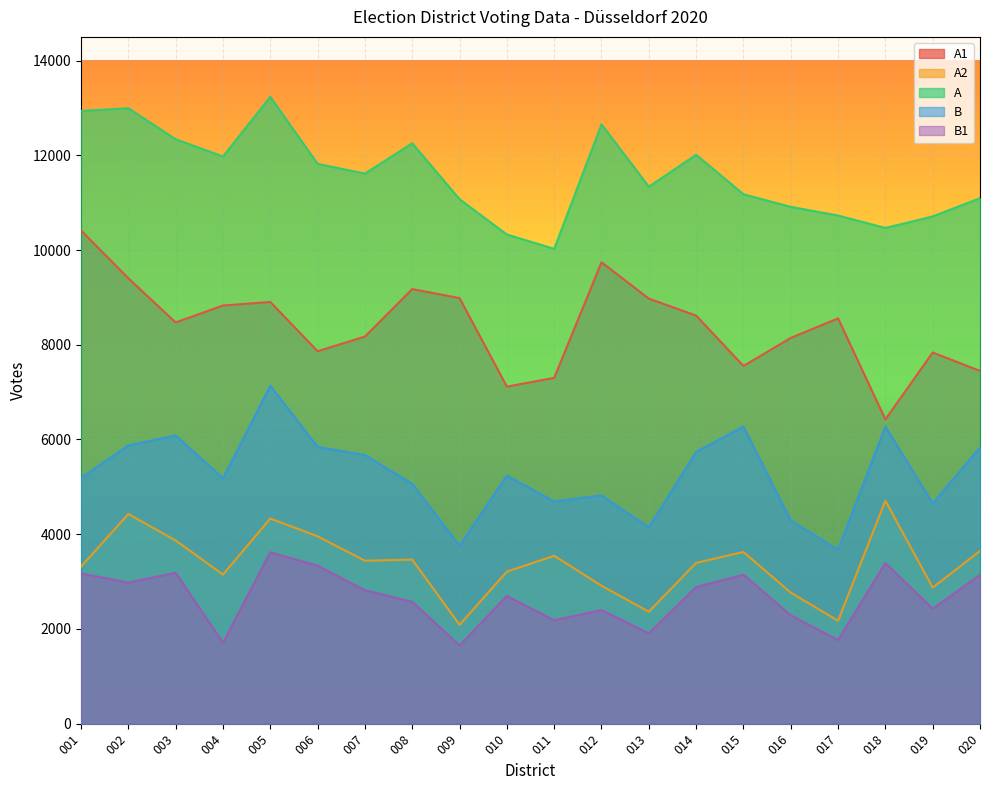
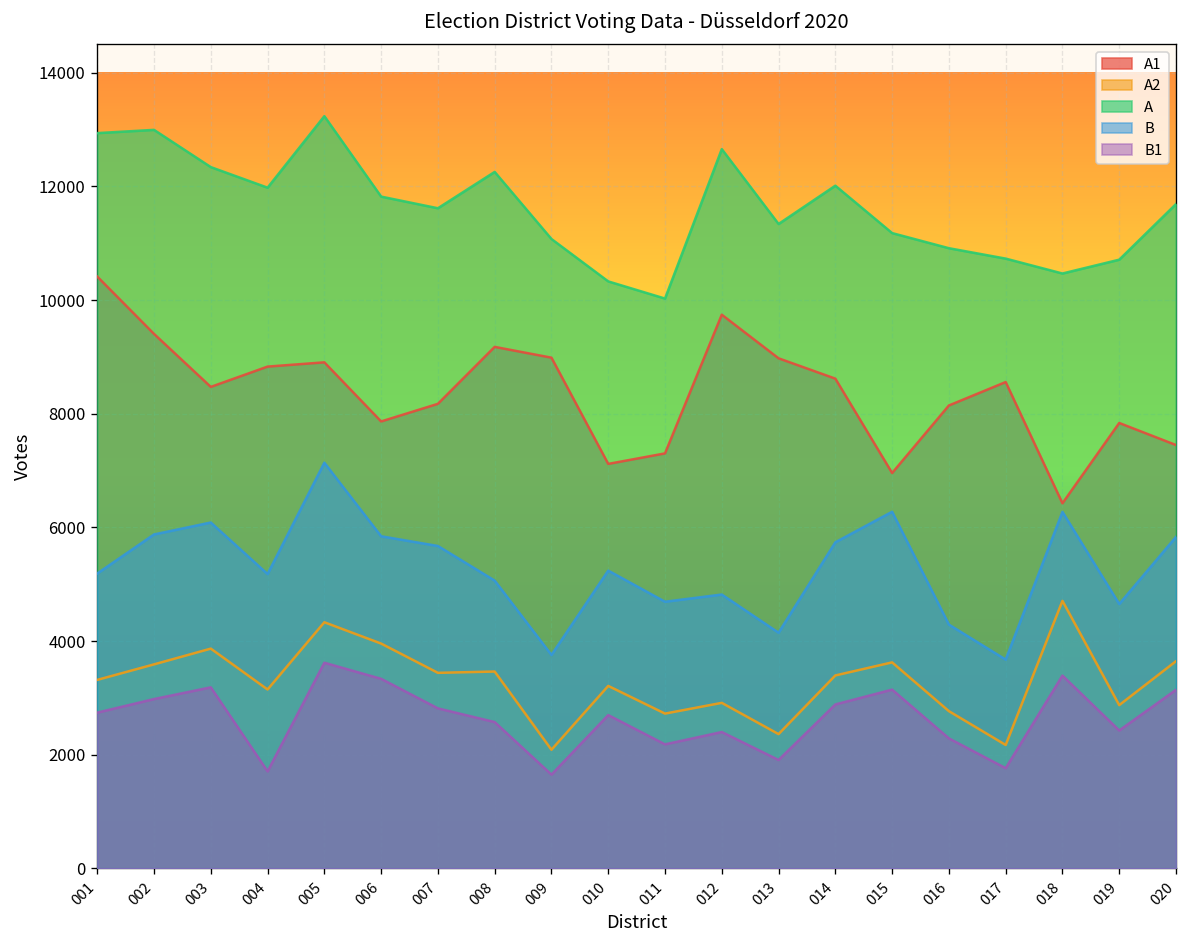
  {
    "A1": {
      "001": 10400,
      "002": 9400,
      "003": 8500,
      "004": 8800,
      "005": 8900,
      "006": 7900,
      "007": 8200,
      "008": 9200,
      "009": 9000,
      "010": 7100,
      "011": 7300,
      "012": 9700,
      "013": 9000,
      "014": 8600,
-     "015": 7600,
+     "015": 7000,
      "016": 8100,
      "017": 8600,
      "018": 6400,
      "019": 7800,
      "020": 7400
    },
    "A2": {
      "001": 3300,
-     "002": 4400,
+     "002": 3600,
      "003": 3900,
      "004": 3100,
      "005": 4300,
      "006": 4000,
      "007": 3400,
      "008": 3500,
      "009": 2100,
      "010": 3200,
-     "011": 3500,
+     "011": 2700,
      "012": 2900,
      "013": 2400,
      "014": 3400,
      "015": 3600,
      "016": 2800,
      "017": 2200,
      "018": 4700,
      "019": 2900,
      "020": 3600
    },
    "A": {
      "001": 12900,
      "002": 13000,
      "003": 12300,
      "004": 12000,
      "005": 13200,
      "006": 11800,
      "007": 11600,
      "008": 12300,
      "009": 11100,
      "010": 10300,
      "011": 10000,
      "012": 12700,
      "013": 11300,
      "014": 12000,
      "015": 11200,
      "016": 10900,
      "017": 10700,
      "018": 10500,
      "019": 10700,
-     "020": 11100
+     "020": 11700
    },
    "B": {
      "001": 5200,
      "002": 5900,
      "003": 6100,
      "004": 5200,
      "005": 7100,
      "006": 5800,
      "007": 5700,
      "008": 5100,
      "009": 3800,
      "010": 5200,
      "011": 4700,
      "012": 4800,
      "013": 4100,
      "014": 5700,
      "015": 6300,
      "016": 4300,
      "017": 3700,
      "018": 6300,
      "019": 4700,
      "020": 5800
    },
    "B1": {
-     "001": 3200,
+     "001": 2700,
      "002": 3000,
      "003": 3200,
      "004": 1700,
      "005": 3600,
      "006": 3300,
      "007": 2800,
      "008": 2600,
      "009": 1700,
      "010": 2700,
      "011": 2200,
      "012": 2400,
      "013": 1900,
      "014": 2900,
      "015": 3100,
      "016": 2300,
      "017": 1800,
      "018": 3400,
      "019": 2400,
      "020": 3100
    }
  }
